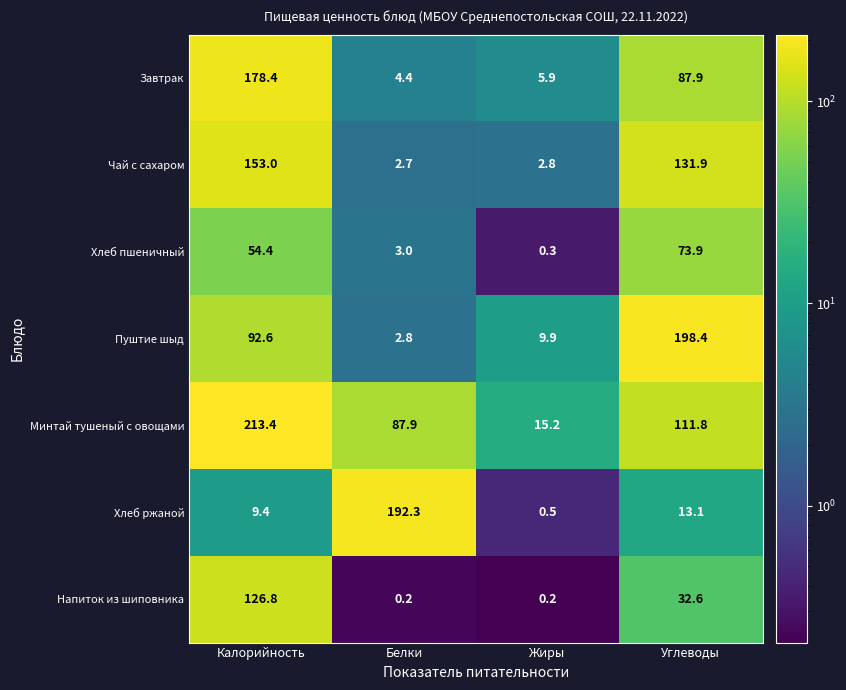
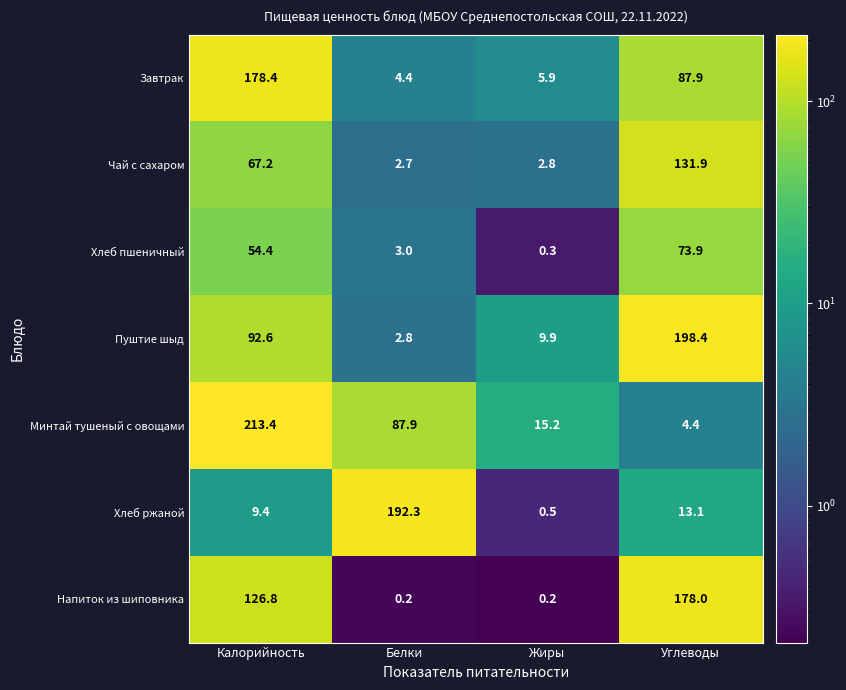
  {
    "Завтрак": {
      "Калорийность": 178.4,
      "Белки": 4.4,
      "Жиры": 5.9,
      "Углеводы": 87.9
    },
    "Чай с сахаром": {
-     "Калорийность": 153.0,
+     "Калорийность": 67.2,
      "Белки": 2.7,
      "Жиры": 2.8,
      "Углеводы": 131.9
    },
    "Хлеб пшеничный": {
      "Калорийность": 54.4,
      "Белки": 3.0,
      "Жиры": 0.3,
      "Углеводы": 73.9
    },
    "Пуштие шыд": {
      "Калорийность": 92.6,
      "Белки": 2.8,
      "Жиры": 9.9,
      "Углеводы": 198.4
    },
    "Минтай тушеный с овощами": {
      "Калорийность": 213.4,
      "Белки": 87.9,
      "Жиры": 15.2,
-     "Углеводы": 111.8
+     "Углеводы": 4.4
    },
    "Хлеб ржаной": {
      "Калорийность": 9.4,
      "Белки": 192.3,
      "Жиры": 0.5,
      "Углеводы": 13.1
    },
    "Напиток из шиповника": {
      "Калорийность": 126.8,
      "Белки": 0.2,
      "Жиры": 0.2,
-     "Углеводы": 32.6
+     "Углеводы": 178.0
    }
  }
